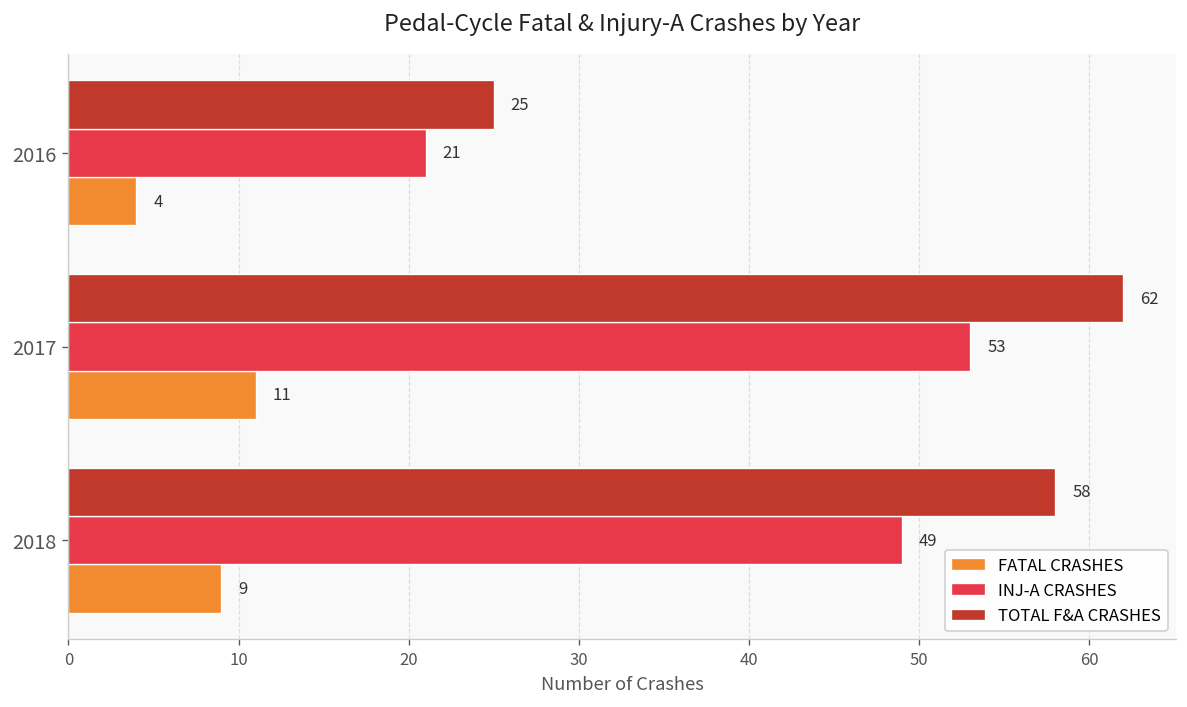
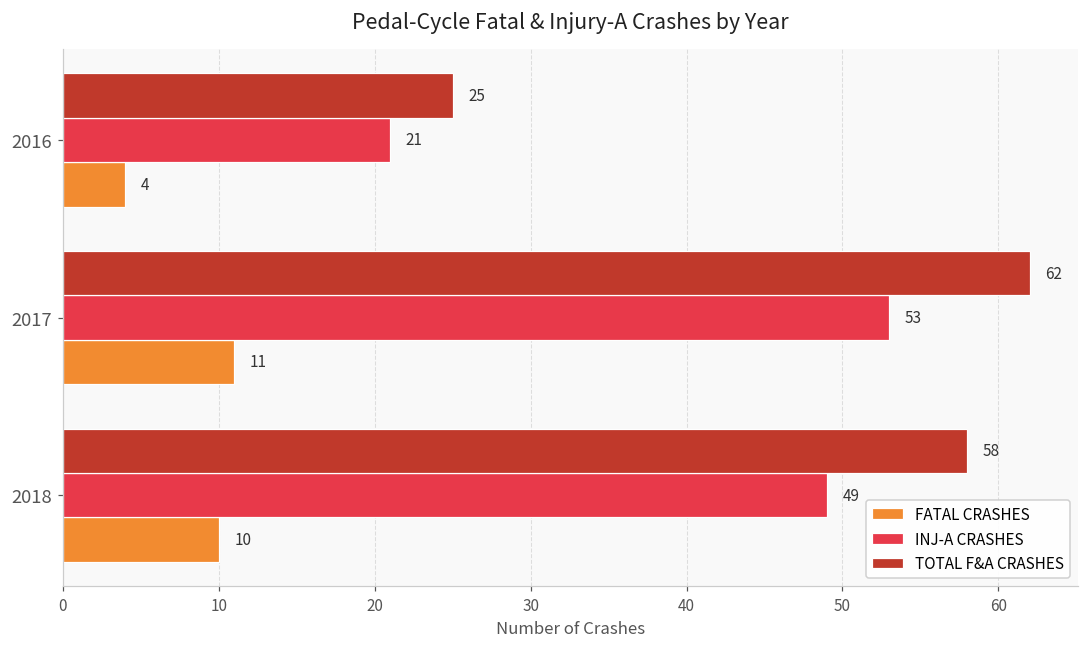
  {
    "FATAL CRASHES": {
      "2016": 4,
      "2017": 11,
-     "2018": 9
+     "2018": 10
    }
  }
